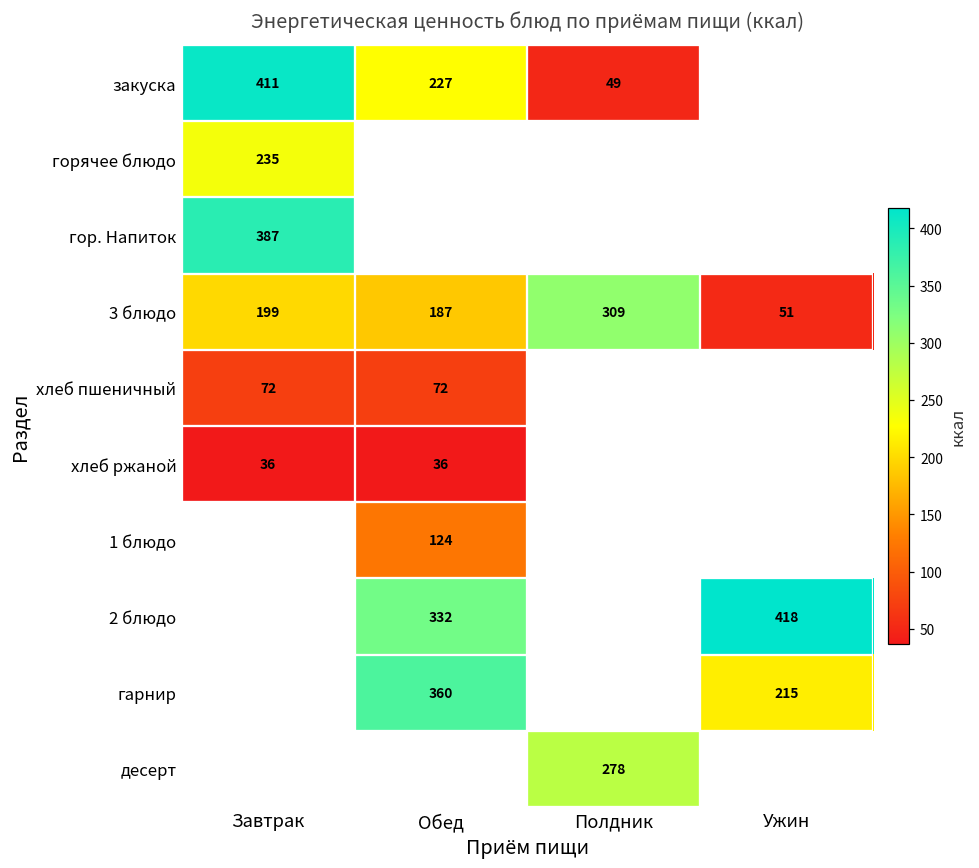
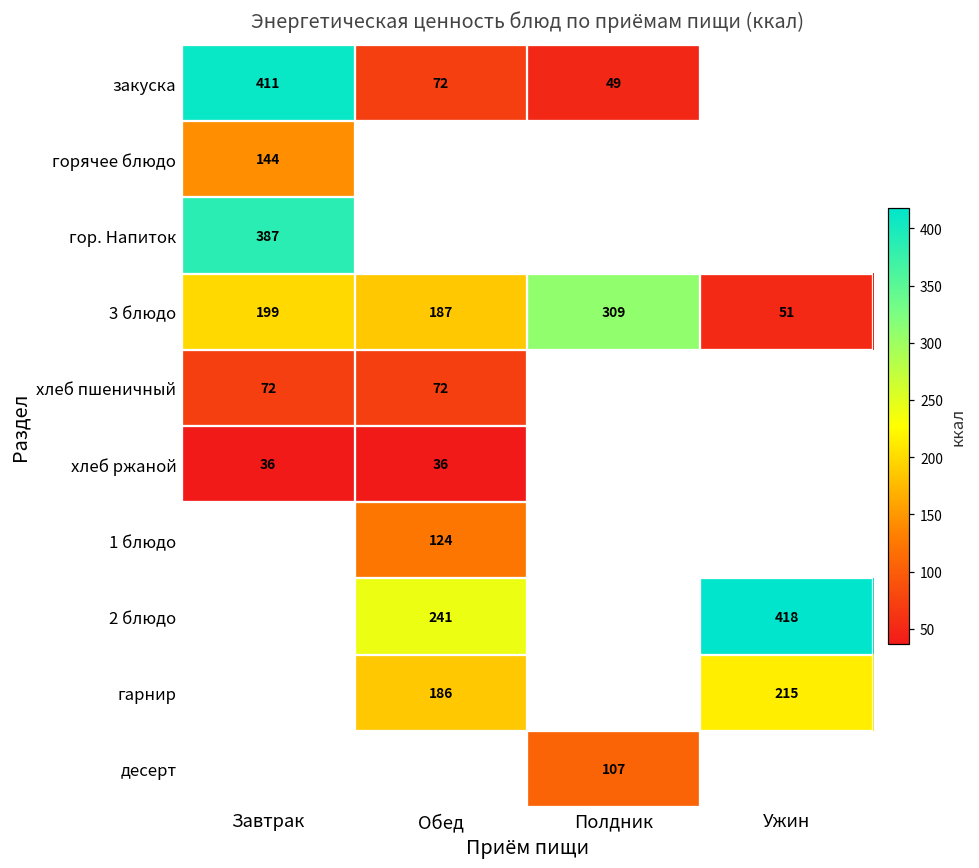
  {
    "закуска": {
      "Завтрак": 411,
-     "Обед": 227,
+     "Обед": 72,
      "Полдник": 49
    },
    "горячее блюдо": {
-     "Завтрак": 235
+     "Завтрак": 144
    },
    "гор. Напиток": {
      "Завтрак": 387
    },
    "3 блюдо": {
      "Завтрак": 199,
      "Обед": 187,
      "Полдник": 309,
      "Ужин": 51
    },
    "хлеб пшеничный": {
      "Завтрак": 72,
      "Обед": 72
    },
    "хлеб ржаной": {
      "Завтрак": 36,
      "Обед": 36
    },
    "1 блюдо": {
      "Обед": 124
    },
    "2 блюдо": {
-     "Обед": 332,
+     "Обед": 241,
      "Ужин": 418
    },
    "гарнир": {
-     "Обед": 360,
+     "Обед": 186,
      "Ужин": 215
    },
    "десерт": {
-     "Полдник": 278
+     "Полдник": 107
    }
  }
